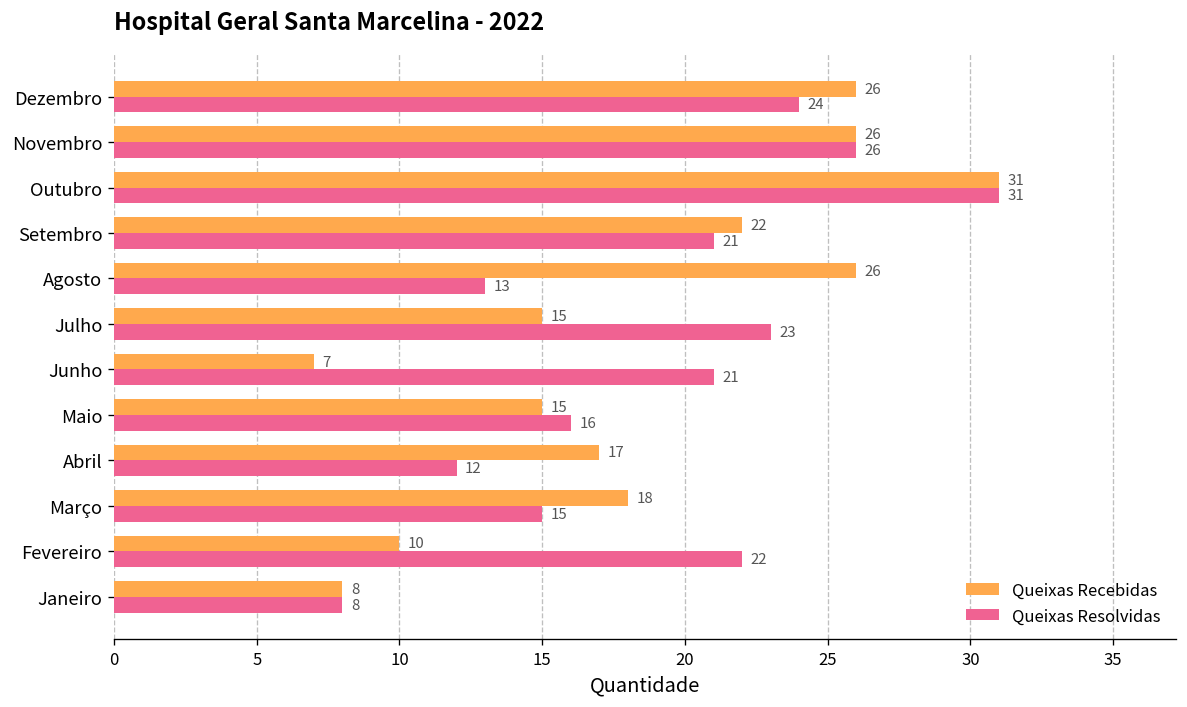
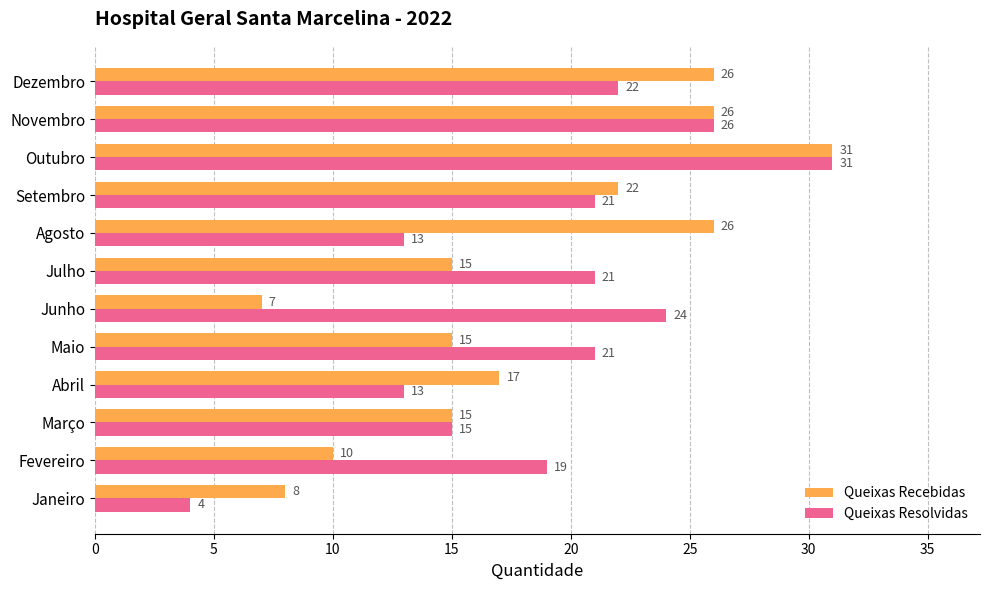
  {
    "Queixas Recebidas": {
      "Dezembro": 26,
      "Novembro": 26,
      "Outubro": 31,
      "Setembro": 22,
      "Agosto": 26,
      "Julho": 15,
      "Junho": 7,
      "Maio": 15,
      "Abril": 17,
-     "Março": 18,
+     "Março": 15,
      "Fevereiro": 10,
      "Janeiro": 8
    },
    "Queixas Resolvidas": {
-     "Dezembro": 24,
+     "Dezembro": 22,
      "Novembro": 26,
      "Outubro": 31,
      "Setembro": 21,
      "Agosto": 13,
-     "Julho": 23,
-     "Junho": 21,
-     "Maio": 16,
-     "Abril": 12,
+     "Julho": 21,
+     "Junho": 24,
+     "Maio": 21,
+     "Abril": 13,
      "Março": 15,
-     "Fevereiro": 22,
-     "Janeiro": 8
+     "Fevereiro": 19,
+     "Janeiro": 4
    }
  }
